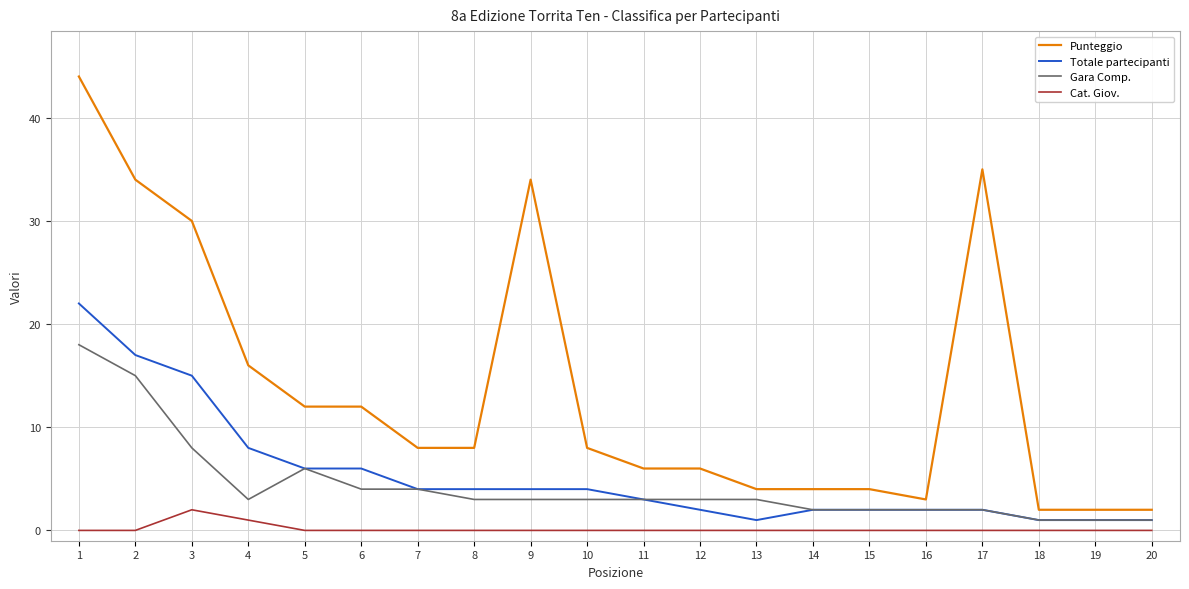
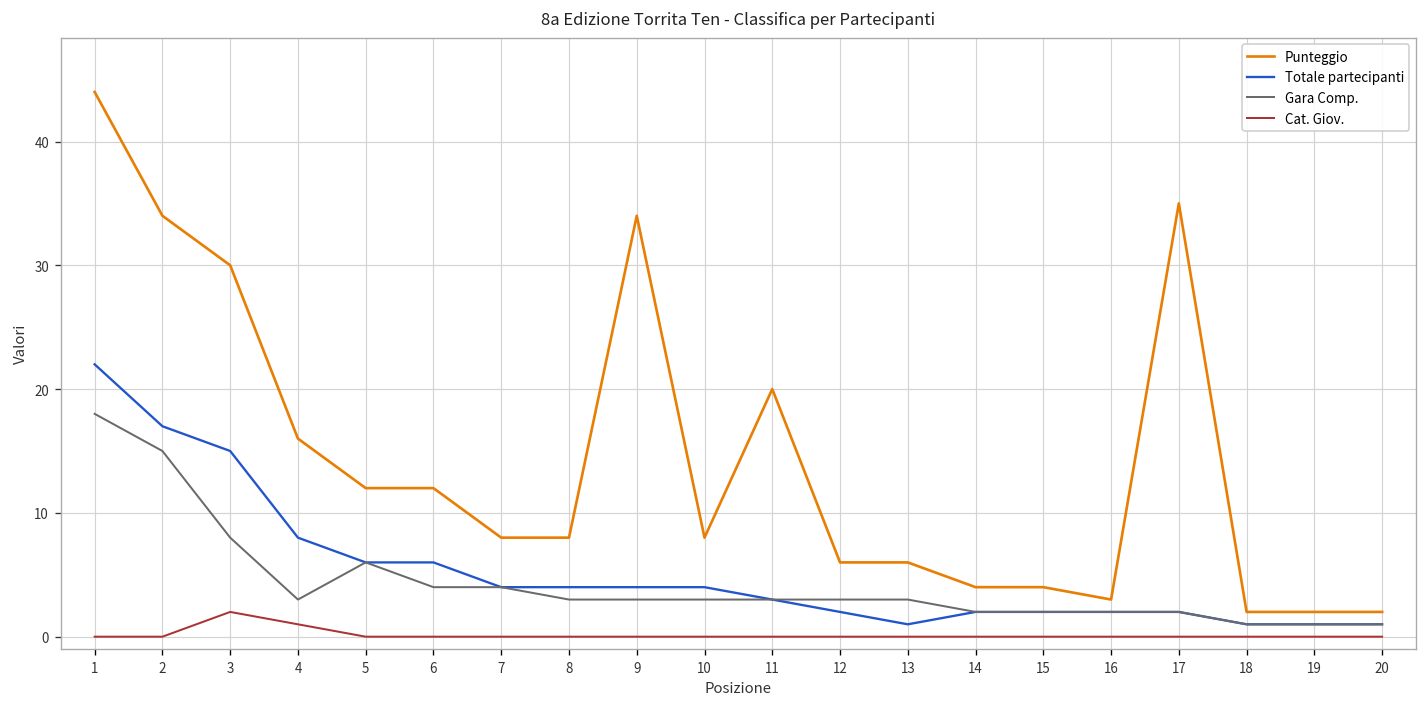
  {
    "Punteggio": {
      "1": 44,
      "2": 34,
      "3": 30,
      "4": 16,
      "5": 12,
      "6": 12,
      "7": 8,
      "8": 8,
      "9": 34,
      "10": 8,
-     "11": 6,
+     "11": 20,
      "12": 6,
-     "13": 4,
+     "13": 6,
      "14": 4,
      "15": 4,
      "16": 3,
      "17": 35,
      "18": 2,
      "19": 2,
      "20": 2
    },
    "Totale partecipanti": {
      "1": 22,
      "2": 17,
      "3": 15,
      "4": 8,
      "6": 6,
      "8": 4,
      "9": 4,
      "10": 4,
      "12": 2,
      "13": 1
    },
    "Gara Comp.": {
      "1": 18,
      "2": 15,
      "3": 8,
      "4": 3,
      "6": 4,
      "8": 3,
      "9": 3,
      "10": 3,
      "12": 3,
      "13": 3
    },
    "Cat. Giov.": {
      "1": 0,
      "2": 0,
      "3": 2,
      "4": 1,
      "5": 0,
      "6": 0,
      "7": 0,
      "8": 0,
      "9": 0,
      "10": 0,
      "11": 0,
      "12": 0,
      "13": 0,
      "14": 0,
      "15": 0,
      "16": 0,
      "17": 0,
      "18": 0,
      "19": 0,
      "20": 0
    }
  }
